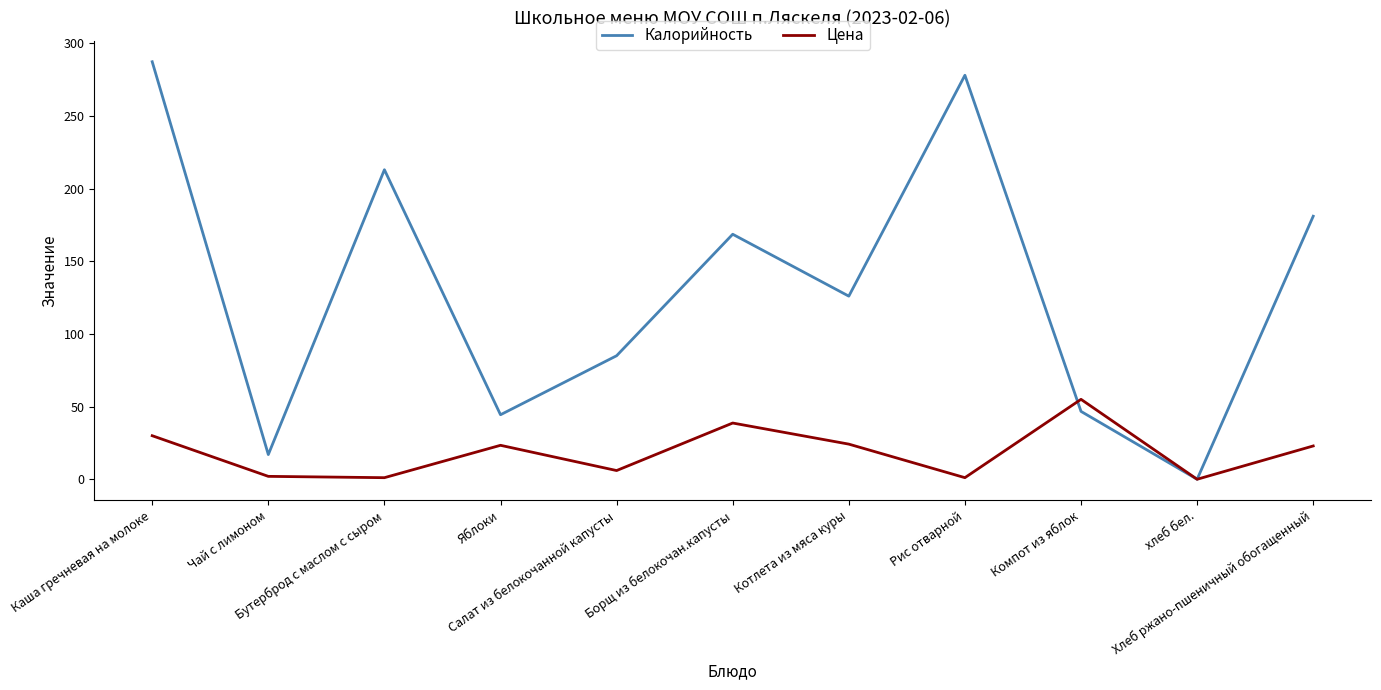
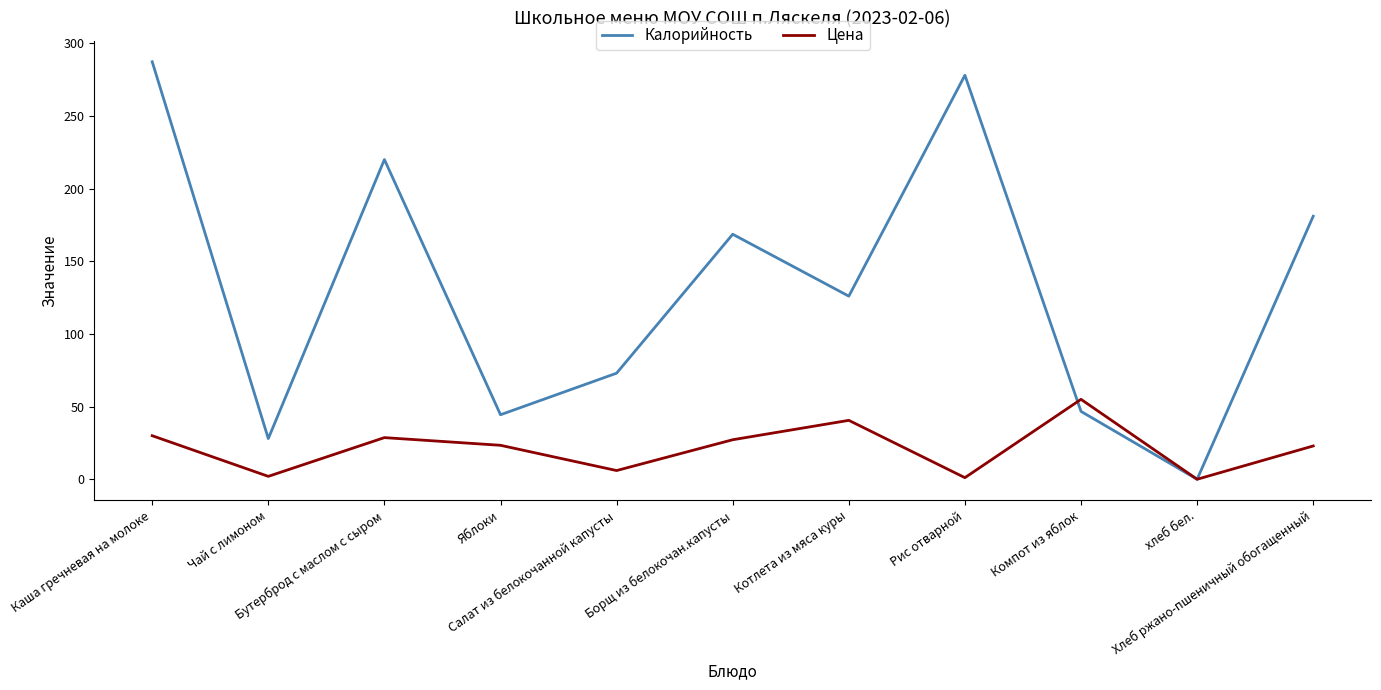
  {
    "Калорийность": {
      "Каша гречневая на молоке": 287,
-     "Чай с лимоном": 17,
-     "Бутерброд с маслом с сыром": 213,
+     "Чай с лимоном": 28,
+     "Бутерброд с маслом с сыром": 220,
      "Яблоки": 44,
-     "Салат из белокочанной капусты": 85,
+     "Салат из белокочанной капусты": 73,
      "Борщ из белокочан.капусты": 169,
      "Котлета из мяса куры": 126,
      "Рис отварной": 278,
      "Компот из яблок": 47,
      "Хлеб ржано-пшеничный обогащенный": 181
    },
    "Цена": {
      "Каша гречневая на молоке": 30,
      "Чай с лимоном": 2,
-     "Бутерброд с маслом с сыром": 1,
+     "Бутерброд с маслом с сыром": 29,
      "Яблоки": 23,
      "Салат из белокочанной капусты": 6,
-     "Борщ из белокочан.капусты": 39,
-     "Котлета из мяса куры": 24,
+     "Борщ из белокочан.капусты": 27,
+     "Котлета из мяса куры": 41,
      "Рис отварной": 1,
      "Компот из яблок": 55,
      "Хлеб ржано-пшеничный обогащенный": 23
    }
  }
